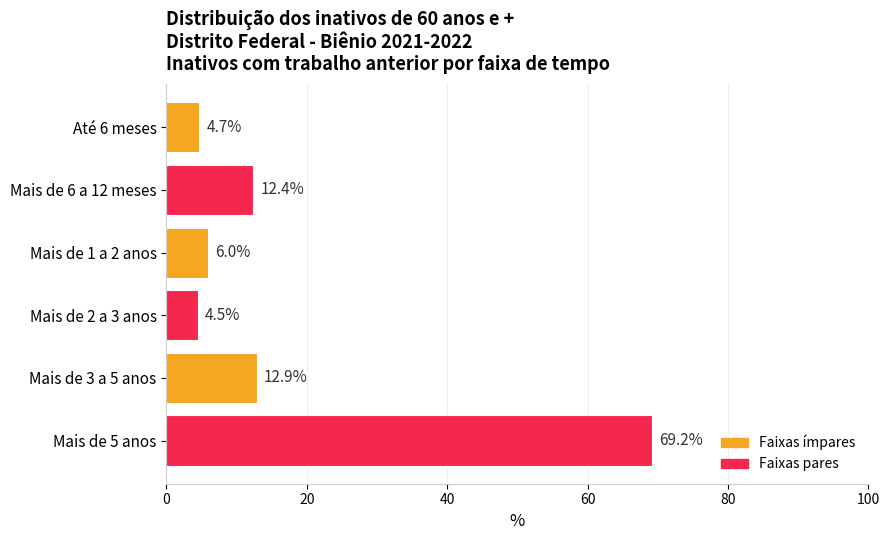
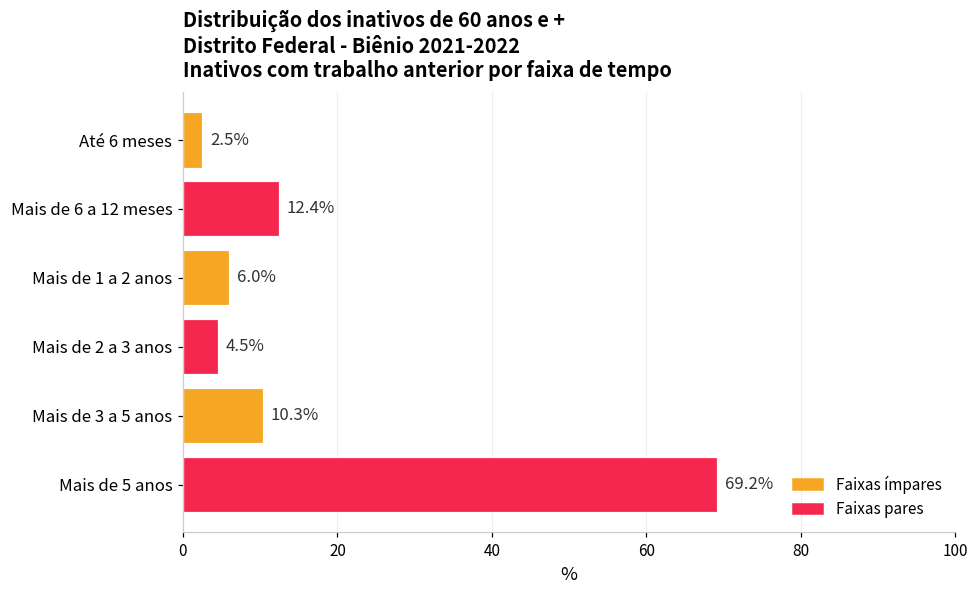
  {
-   "Até 6 meses": "4.7%",
+   "Até 6 meses": "2.5%",
    "Mais de 6 a 12 meses": "12.4%",
    "Mais de 1 a 2 anos": "6.0%",
    "Mais de 2 a 3 anos": "4.5%",
-   "Mais de 3 a 5 anos": "12.9%",
+   "Mais de 3 a 5 anos": "10.3%",
    "Mais de 5 anos": "69.2%"
  }
